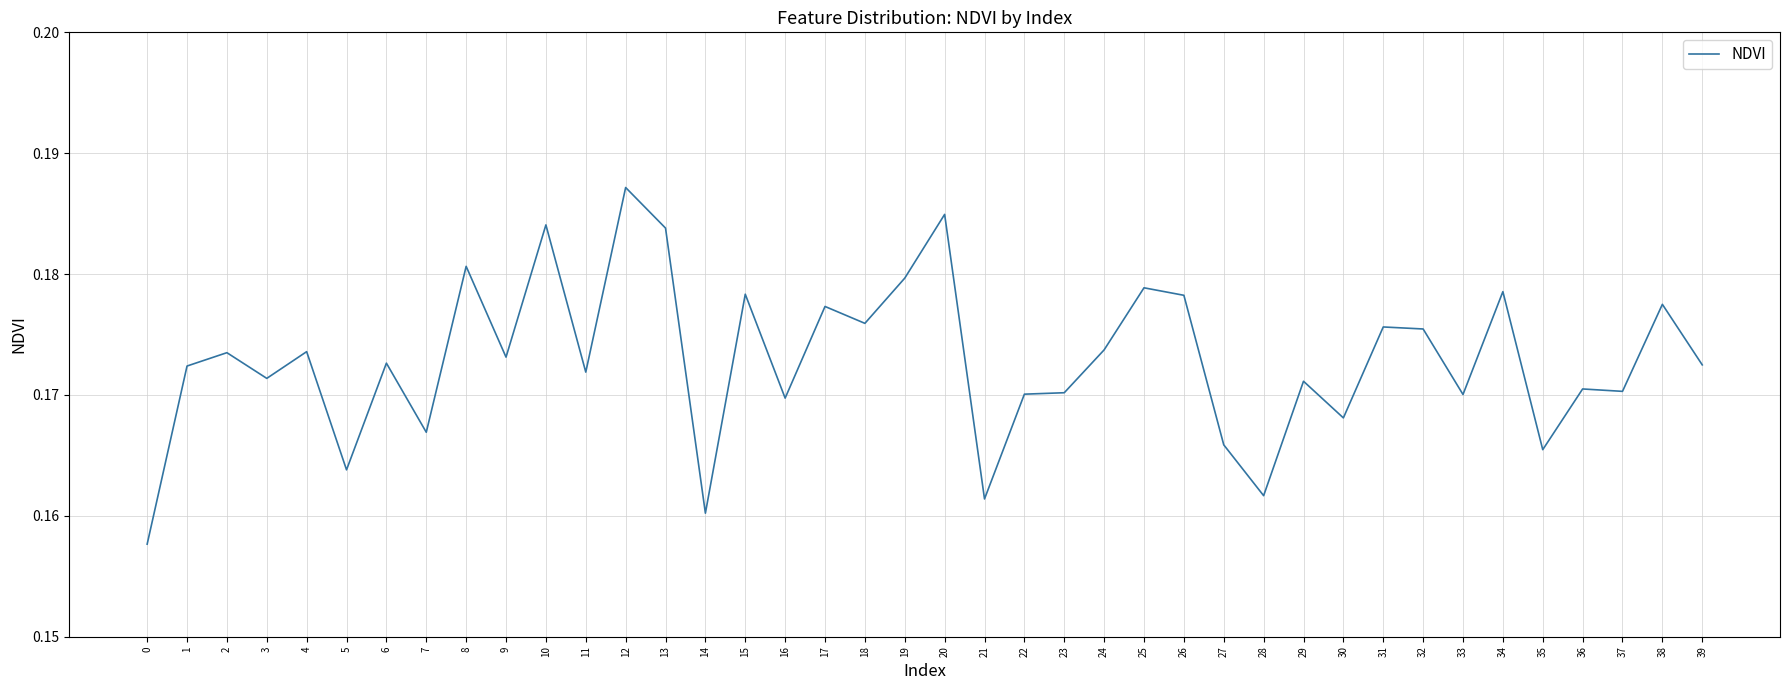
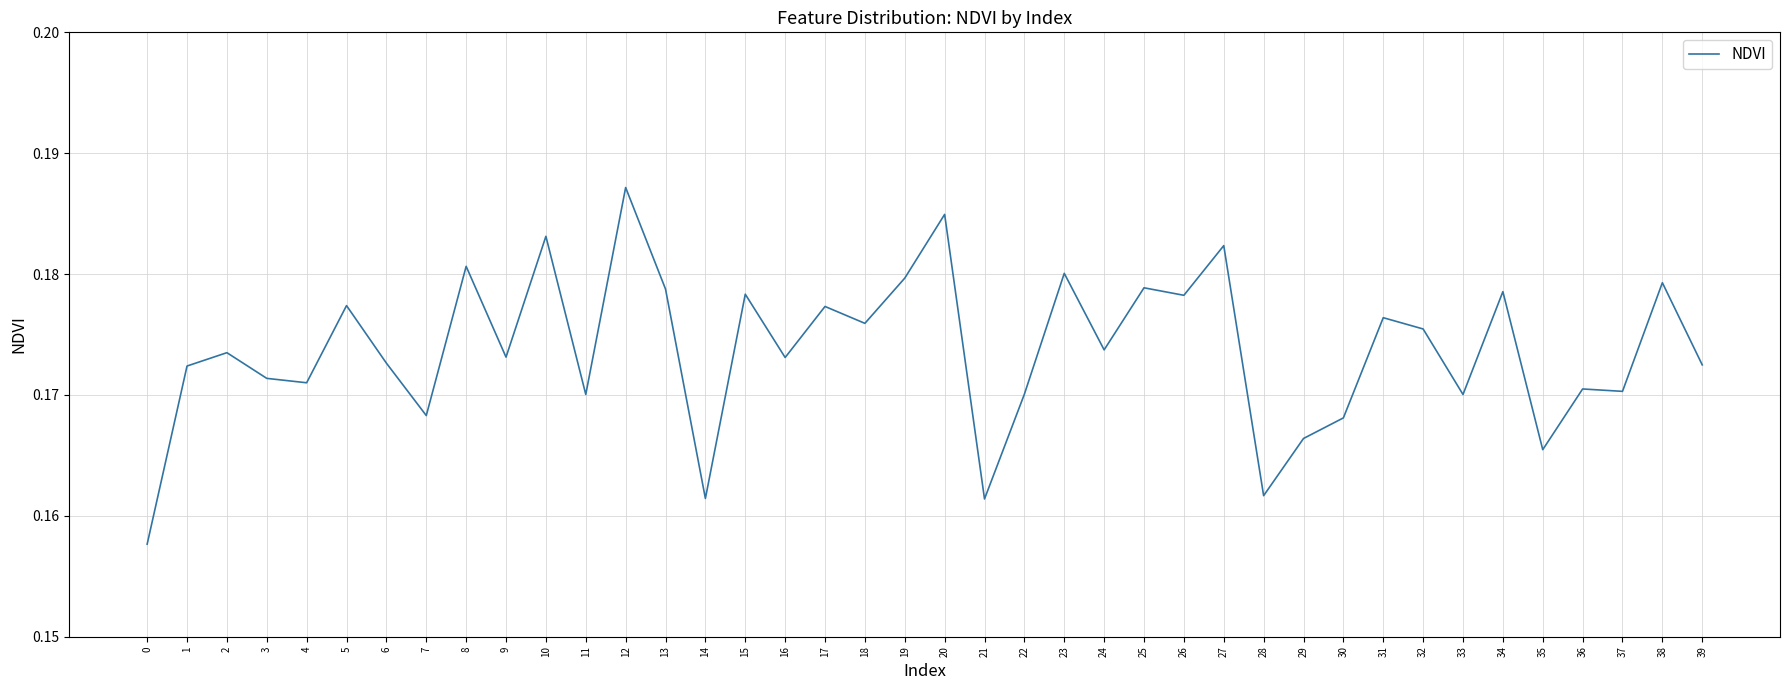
  {
    "0": 0.1577,
    "1": 0.1724,
    "2": 0.1735,
    "3": 0.1714,
-   "4": 0.1736,
-   "5": 0.1638,
+   "4": 0.1710,
+   "5": 0.1774,
    "6": 0.1726,
-   "7": 0.1669,
+   "7": 0.1683,
    "8": 0.1806,
    "9": 0.1731,
-   "10": 0.1841,
-   "11": 0.1719,
+   "10": 0.1831,
+   "11": 0.1700,
    "12": 0.1872,
-   "13": 0.1838,
-   "14": 0.1602,
+   "13": 0.1788,
+   "14": 0.1614,
    "15": 0.1783,
-   "16": 0.1697,
+   "16": 0.1731,
    "17": 0.1773,
    "18": 0.1759,
    "19": 0.1797,
    "20": 0.1849,
    "21": 0.1614,
    "22": 0.1701,
-   "23": 0.1702,
+   "23": 0.1801,
    "24": 0.1737,
    "25": 0.1789,
    "26": 0.1782,
-   "27": 0.1659,
+   "27": 0.1824,
    "28": 0.1617,
-   "29": 0.1711,
+   "29": 0.1664,
    "30": 0.1681,
-   "31": 0.1756,
+   "31": 0.1764,
    "32": 0.1755,
    "33": 0.1700,
    "34": 0.1785,
    "35": 0.1655,
    "36": 0.1705,
    "37": 0.1703,
-   "38": 0.1775,
+   "38": 0.1793,
    "39": 0.1725
  }
